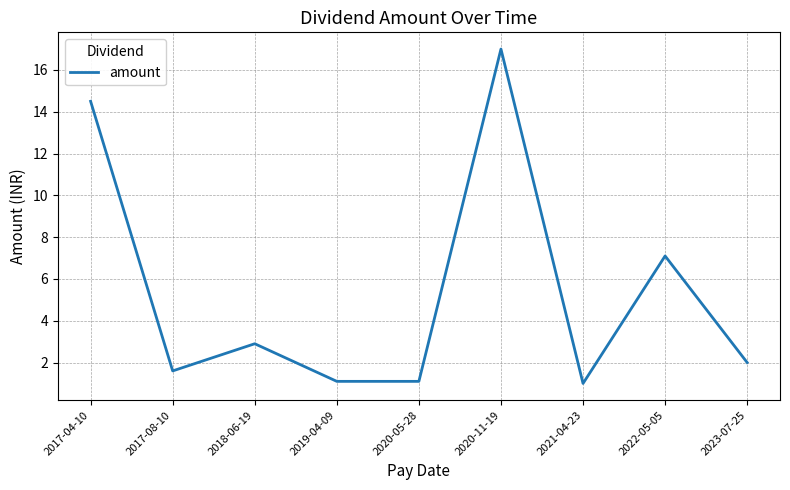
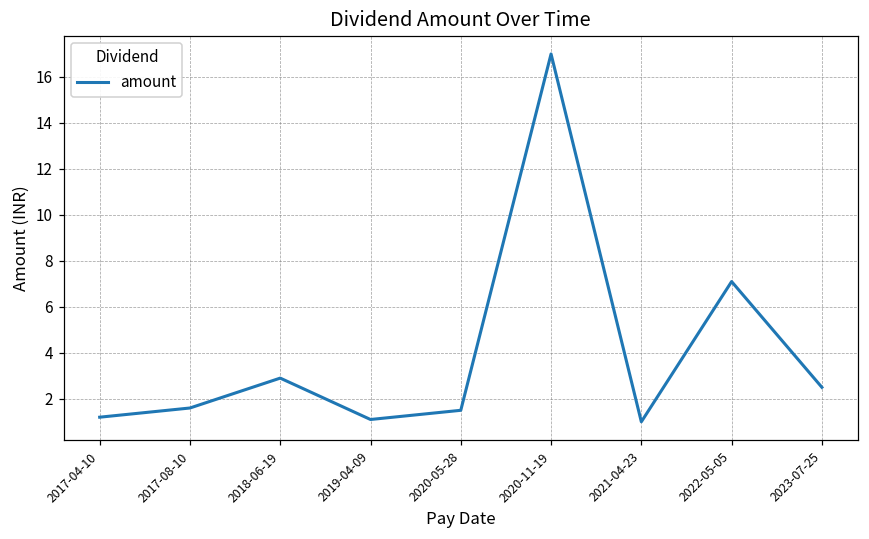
  {
-   "2017-04-10": 14.5,
+   "2017-04-10": 1.2,
    "2017-08-10": 1.6,
    "2018-06-19": 2.9,
    "2019-04-09": 1.1,
-   "2020-05-28": 1.1,
+   "2020-05-28": 1.5,
    "2020-11-19": 17.0,
    "2021-04-23": 1.0,
    "2022-05-05": 7.1,
-   "2023-07-25": 2.0
+   "2023-07-25": 2.5
  }
